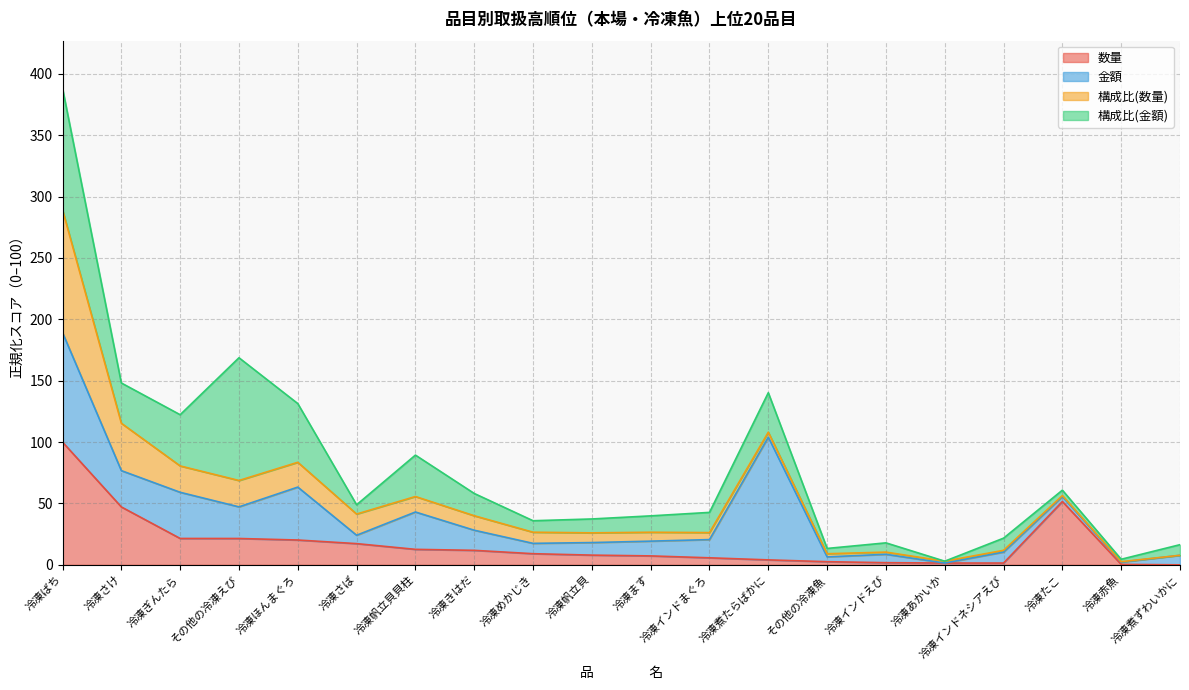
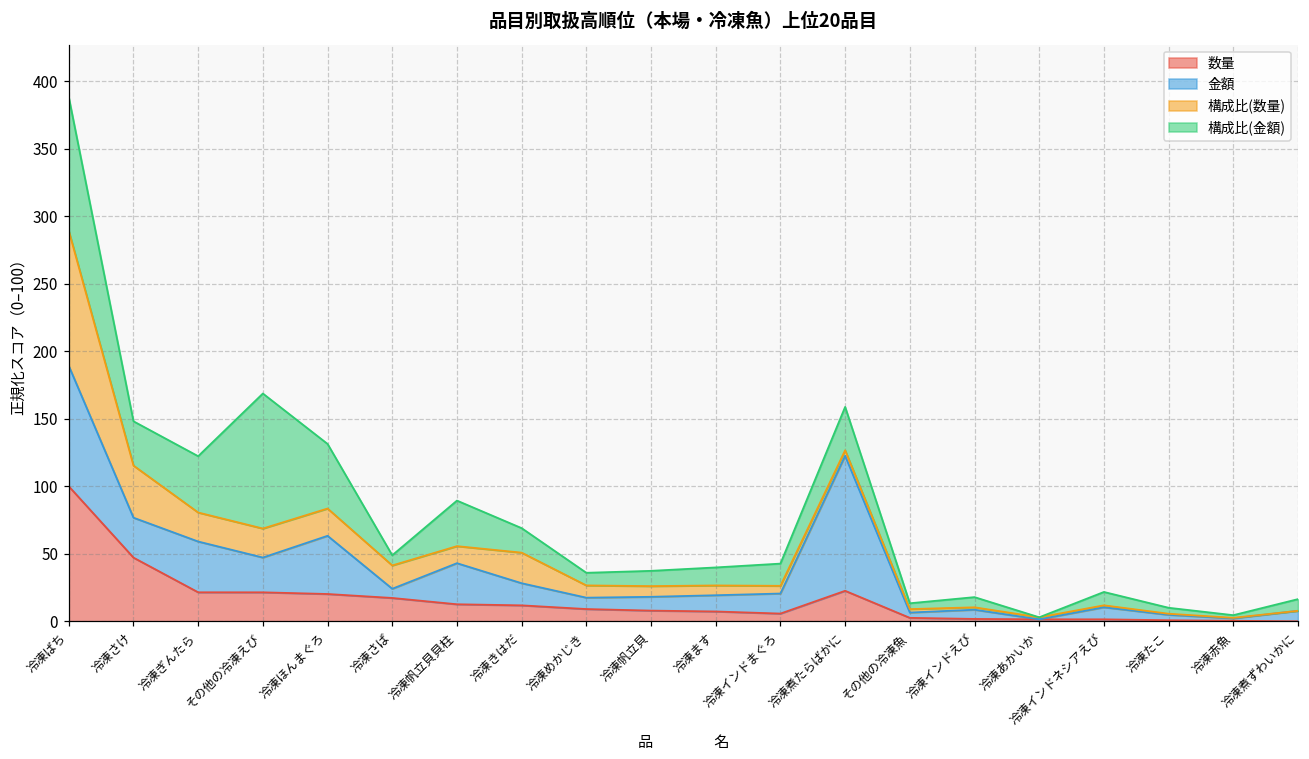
  {
    "数量": {
      "冷凍ばち": 100,
      "冷凍さけ": 47,
      "冷凍ぎんたら": 21,
      "その他の冷凍えび": 21,
      "冷凍ほんまぐろ": 20,
      "冷凍さば": 17,
      "冷凍帆立貝貝柱": 13,
      "冷凍きはだ": 12,
      "冷凍めかじき": 9,
      "冷凍帆立貝": 8,
      "冷凍ます": 7,
      "冷凍インドまぐろ": 6,
-     "冷凍煮たらばかに": 4,
+     "冷凍煮たらばかに": 23,
      "その他の冷凍魚": 3,
      "冷凍インドえび": 2,
      "冷凍インドネシアえび": 1,
-     "冷凍たこ": 52,
+     "冷凍たこ": 1,
      "冷凍煮ずわいかに": 0
    },
    "金額": {
      "冷凍ばち": 89,
      "冷凍さけ": 30,
      "冷凍ぎんたら": 38,
      "その他の冷凍えび": 26,
      "冷凍ほんまぐろ": 43,
      "冷凍さば": 7,
      "冷凍帆立貝貝柱": 30,
      "冷凍きはだ": 16,
      "冷凍めかじき": 8,
      "冷凍帆立貝": 10,
      "冷凍ます": 12,
      "冷凍インドまぐろ": 15,
      "冷凍煮たらばかに": 100,
      "その他の冷凍魚": 4
    },
    "構成比(数量)": {
      "冷凍ばち": 100,
      "冷凍さけ": 39,
      "冷凍ぎんたら": 21,
      "その他の冷凍えび": 21,
      "冷凍ほんまぐろ": 20,
      "冷凍さば": 17,
      "冷凍帆立貝貝柱": 13,
-     "冷凍きはだ": 12,
+     "冷凍きはだ": 23,
      "冷凍めかじき": 9,
      "冷凍帆立貝": 8,
      "冷凍ます": 7,
      "冷凍インドまぐろ": 6,
      "冷凍煮たらばかに": 4,
      "その他の冷凍魚": 3
    },
    "構成比(金額)": {
      "冷凍ばち": 99,
      "冷凍さけ": 33,
      "冷凍ぎんたら": 42,
      "その他の冷凍えび": 100,
      "冷凍ほんまぐろ": 48,
      "冷凍さば": 8,
      "冷凍帆立貝貝柱": 34,
      "冷凍きはだ": 18,
      "冷凍めかじき": 9,
      "冷凍帆立貝": 11,
      "冷凍ます": 13,
      "冷凍インドまぐろ": 16,
      "冷凍煮たらばかに": 32,
      "その他の冷凍魚": 4,
      "冷凍インドえび": 8,
      "冷凍インドネシアえび": 10,
      "冷凍たこ": 4,
      "冷凍煮ずわいかに": 9
    }
  }
